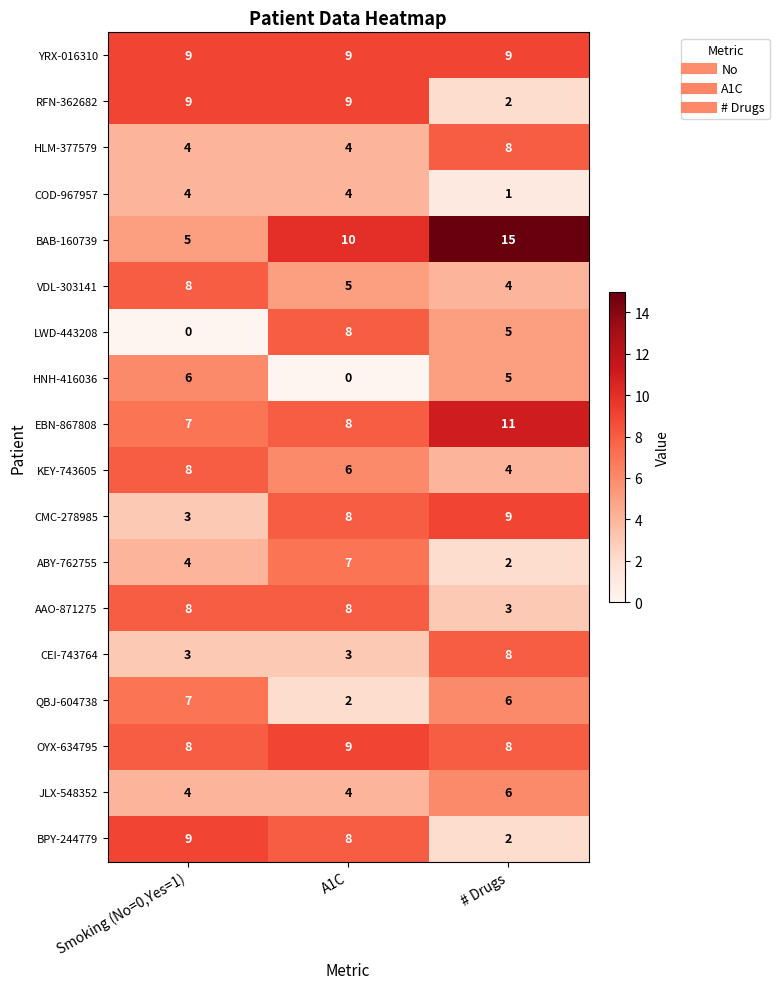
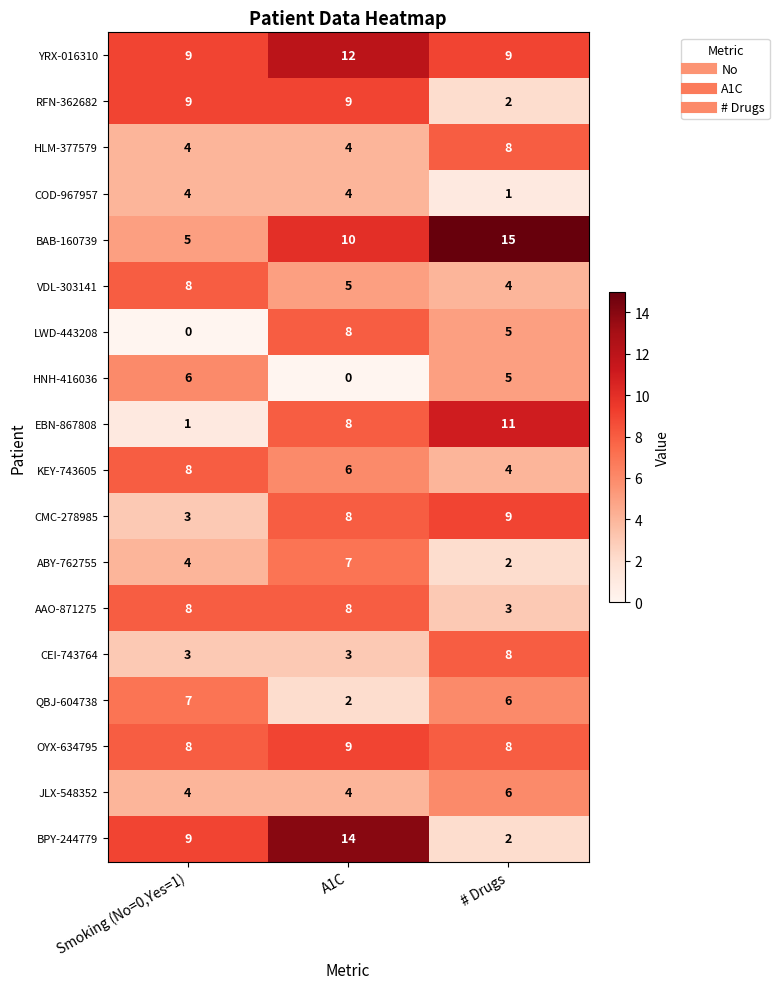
  {
    "YRX-016310": {
      "Smoking (No=0,Yes=1)": 9,
-     "A1C": 9,
+     "A1C": 12,
      "# Drugs": 9
    },
    "RFN-362682": {
      "Smoking (No=0,Yes=1)": 9,
      "A1C": 9,
      "# Drugs": 2
    },
    "HLM-377579": {
      "Smoking (No=0,Yes=1)": 4,
      "A1C": 4,
      "# Drugs": 8
    },
    "COD-967957": {
      "Smoking (No=0,Yes=1)": 4,
      "A1C": 4,
      "# Drugs": 1
    },
    "BAB-160739": {
      "Smoking (No=0,Yes=1)": 5,
      "A1C": 10,
      "# Drugs": 15
    },
    "VDL-303141": {
      "Smoking (No=0,Yes=1)": 8,
      "A1C": 5,
      "# Drugs": 4
    },
    "LWD-443208": {
      "Smoking (No=0,Yes=1)": 0,
      "A1C": 8,
      "# Drugs": 5
    },
    "HNH-416036": {
      "Smoking (No=0,Yes=1)": 6,
      "A1C": 0,
      "# Drugs": 5
    },
    "EBN-867808": {
-     "Smoking (No=0,Yes=1)": 7,
+     "Smoking (No=0,Yes=1)": 1,
      "A1C": 8,
      "# Drugs": 11
    },
    "KEY-743605": {
      "Smoking (No=0,Yes=1)": 8,
      "A1C": 6,
      "# Drugs": 4
    },
    "CMC-278985": {
      "Smoking (No=0,Yes=1)": 3,
      "A1C": 8,
      "# Drugs": 9
    },
    "ABY-762755": {
      "Smoking (No=0,Yes=1)": 4,
      "A1C": 7,
      "# Drugs": 2
    },
    "AAO-871275": {
      "Smoking (No=0,Yes=1)": 8,
      "A1C": 8,
      "# Drugs": 3
    },
    "CEI-743764": {
      "Smoking (No=0,Yes=1)": 3,
      "A1C": 3,
      "# Drugs": 8
    },
    "QBJ-604738": {
      "Smoking (No=0,Yes=1)": 7,
      "A1C": 2,
      "# Drugs": 6
    },
    "OYX-634795": {
      "Smoking (No=0,Yes=1)": 8,
      "A1C": 9,
      "# Drugs": 8
    },
    "JLX-548352": {
      "Smoking (No=0,Yes=1)": 4,
      "A1C": 4,
      "# Drugs": 6
    },
    "BPY-244779": {
      "Smoking (No=0,Yes=1)": 9,
-     "A1C": 8,
+     "A1C": 14,
      "# Drugs": 2
    }
  }
